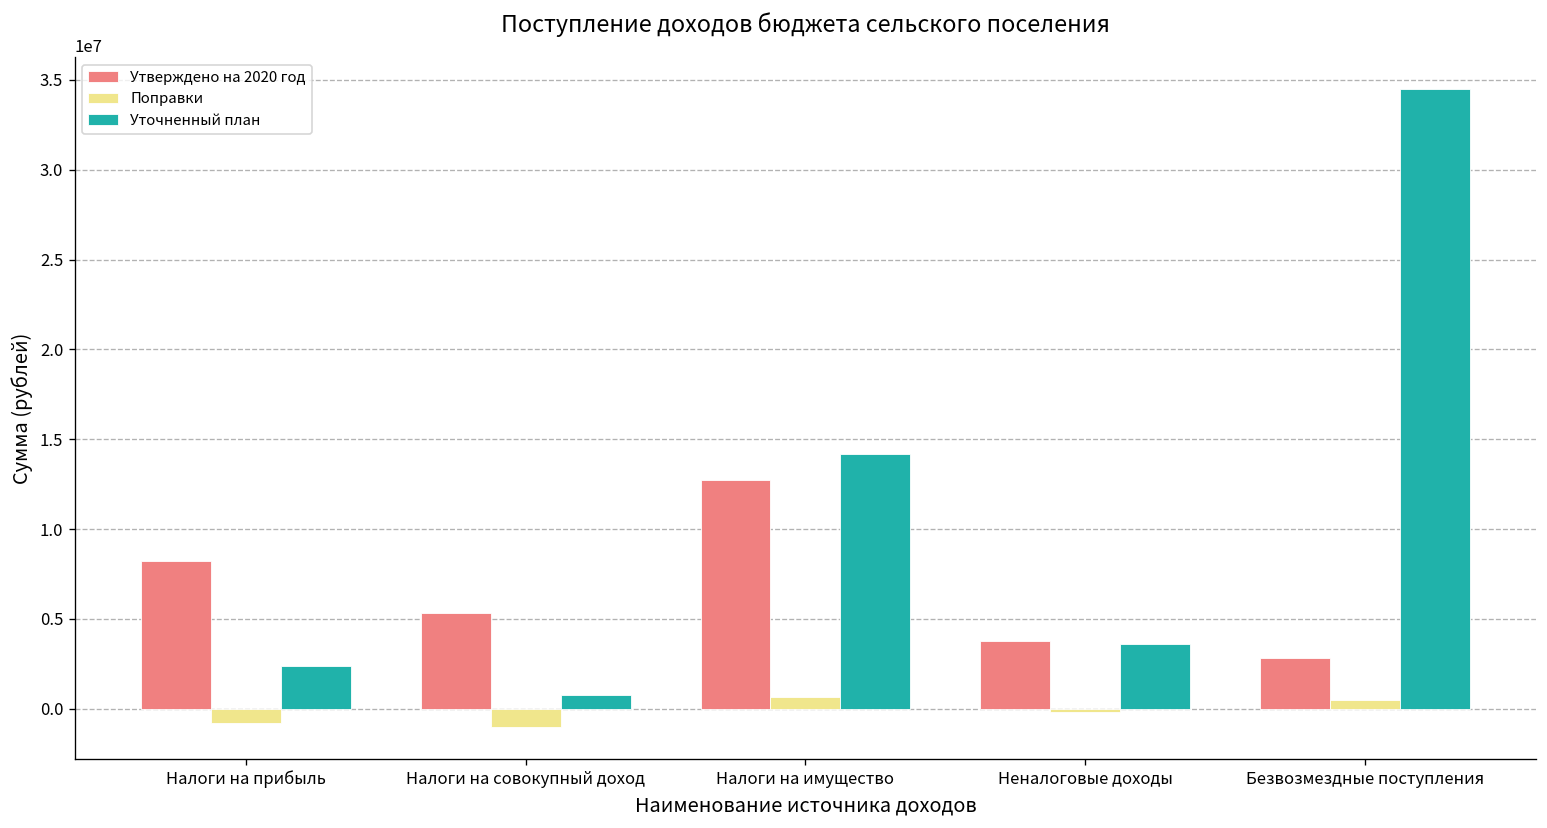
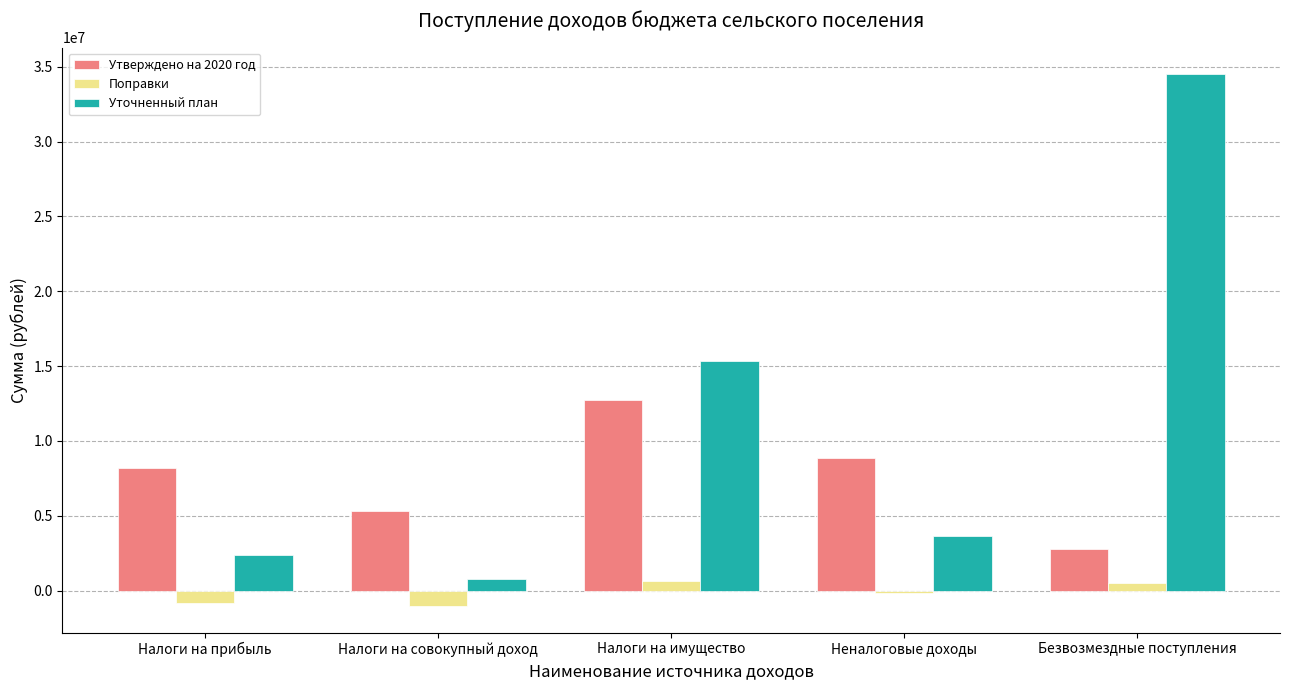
  {
    "Утверждено на 2020 год": {
      "Налоги на прибыль": 8200000,
      "Налоги на совокупный доход": 5300000,
      "Налоги на имущество": 12800000,
-     "Неналоговые доходы": 3800000,
+     "Неналоговые доходы": 8800000,
      "Безвозмездные поступления": 2800000
    },
    "Поправки": {
      "Налоги на прибыль": -800000,
      "Налоги на совокупный доход": -1000000,
      "Налоги на имущество": 700000,
      "Безвозмездные поступления": 500000
    },
    "Уточненный план": {
      "Налоги на прибыль": 2400000,
      "Налоги на совокупный доход": 800000,
-     "Налоги на имущество": 14200000,
+     "Налоги на имущество": 15300000,
      "Неналоговые доходы": 3600000,
      "Безвозмездные поступления": 34500000
    }
  }
